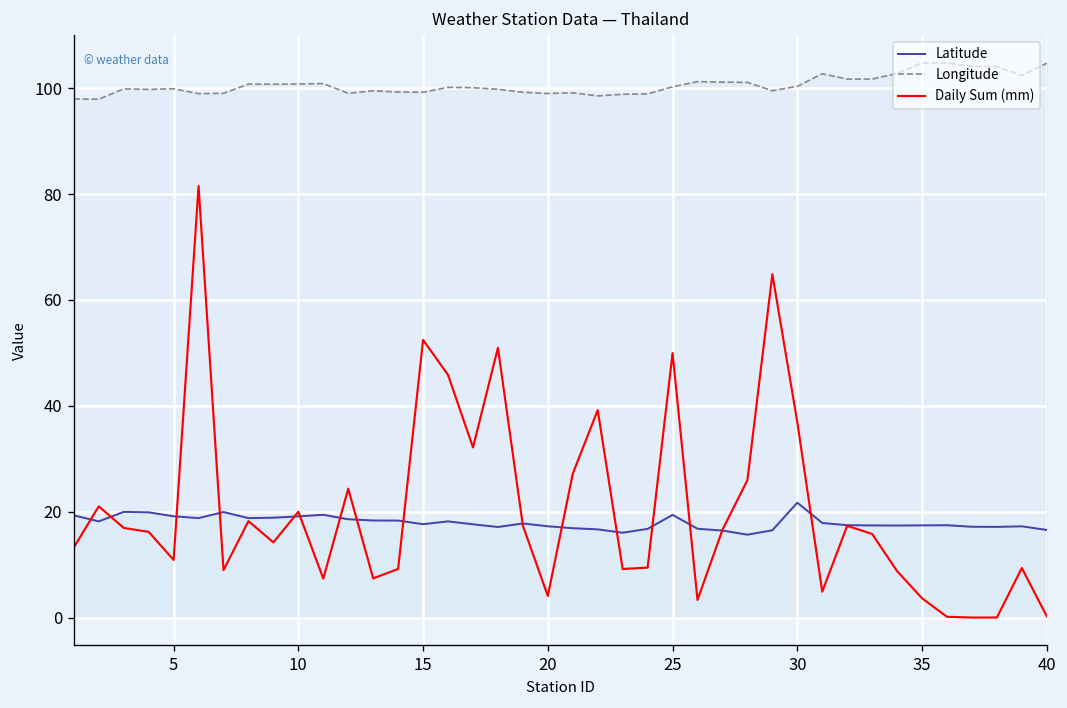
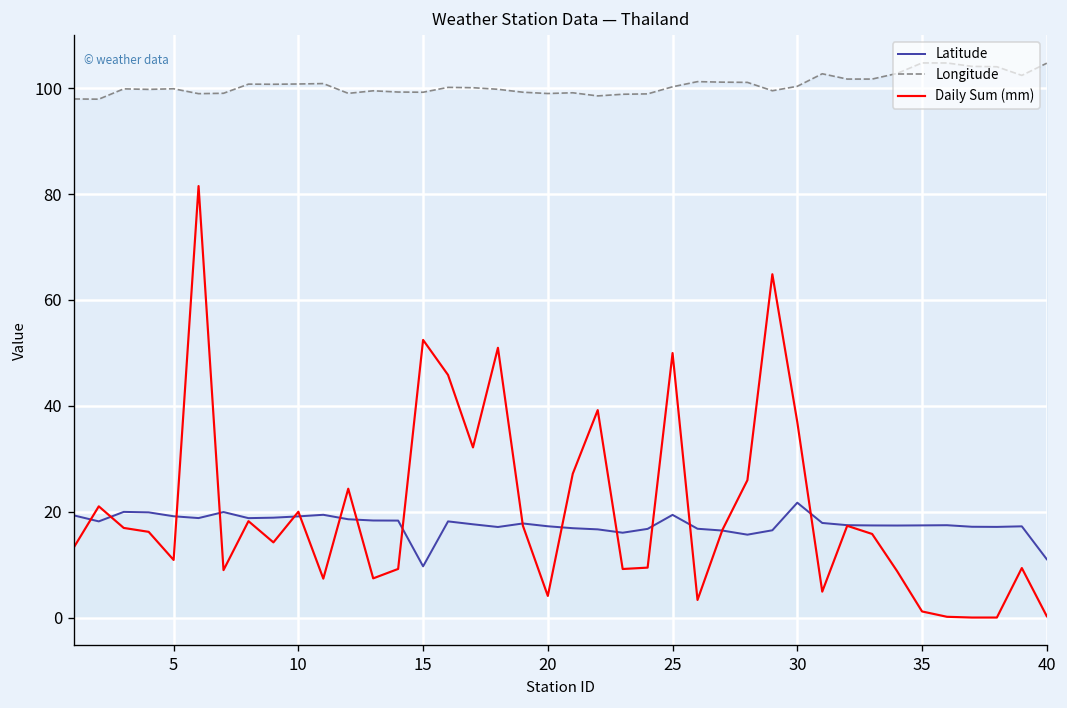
  {
    "Latitude": {
      "5": 19,
      "10": 19,
-     "15": 18,
+     "15": 10,
      "20": 17,
      "25": 19,
      "30": 22,
      "35": 17,
-     "40": 17
+     "40": 11
    },
    "Longitude": {
      "5": 100,
      "10": 101,
      "15": 99,
      "20": 99,
      "25": 100,
      "30": 100,
      "40": 105
    },
    "Daily Sum (mm)": {
      "5": 11,
      "10": 20,
      "15": 52,
      "20": 4,
      "25": 50,
      "30": 37,
-     "35": 4,
+     "35": 1,
      "40": 0
    }
  }
